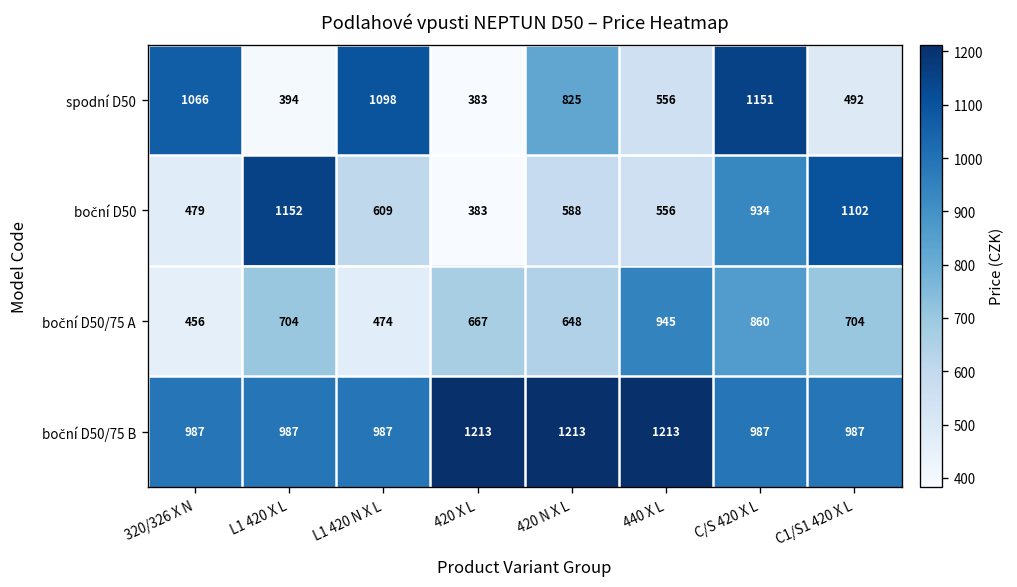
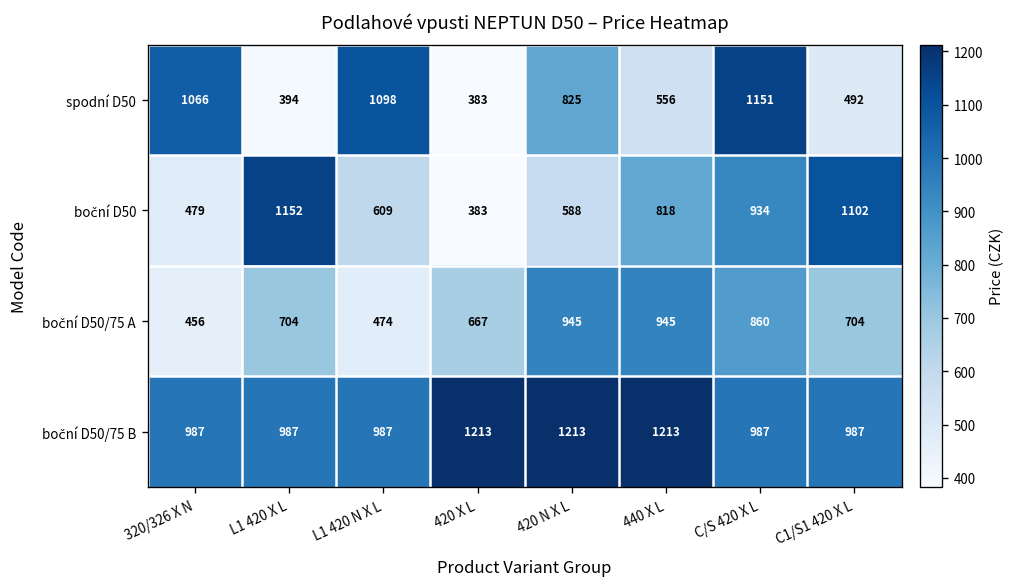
  {
    "spodní D50": {
      "320/326 X N": 1066,
      "L1 420 X L": 394,
      "L1 420 N X L": 1098,
      "420 X L": 383,
      "420 N X L": 825,
      "440 X L": 556,
      "C/S 420 X L": 1151,
      "C1/S1 420 X L": 492
    },
    "boční D50": {
      "320/326 X N": 479,
      "L1 420 X L": 1152,
      "L1 420 N X L": 609,
      "420 X L": 383,
      "420 N X L": 588,
-     "440 X L": 556,
+     "440 X L": 818,
      "C/S 420 X L": 934,
      "C1/S1 420 X L": 1102
    },
    "boční D50/75 A": {
      "320/326 X N": 456,
      "L1 420 X L": 704,
      "L1 420 N X L": 474,
      "420 X L": 667,
-     "420 N X L": 648,
+     "420 N X L": 945,
      "440 X L": 945,
      "C/S 420 X L": 860,
      "C1/S1 420 X L": 704
    },
    "boční D50/75 B": {
      "320/326 X N": 987,
      "L1 420 X L": 987,
      "L1 420 N X L": 987,
      "420 X L": 1213,
      "420 N X L": 1213,
      "440 X L": 1213,
      "C/S 420 X L": 987,
      "C1/S1 420 X L": 987
    }
  }
